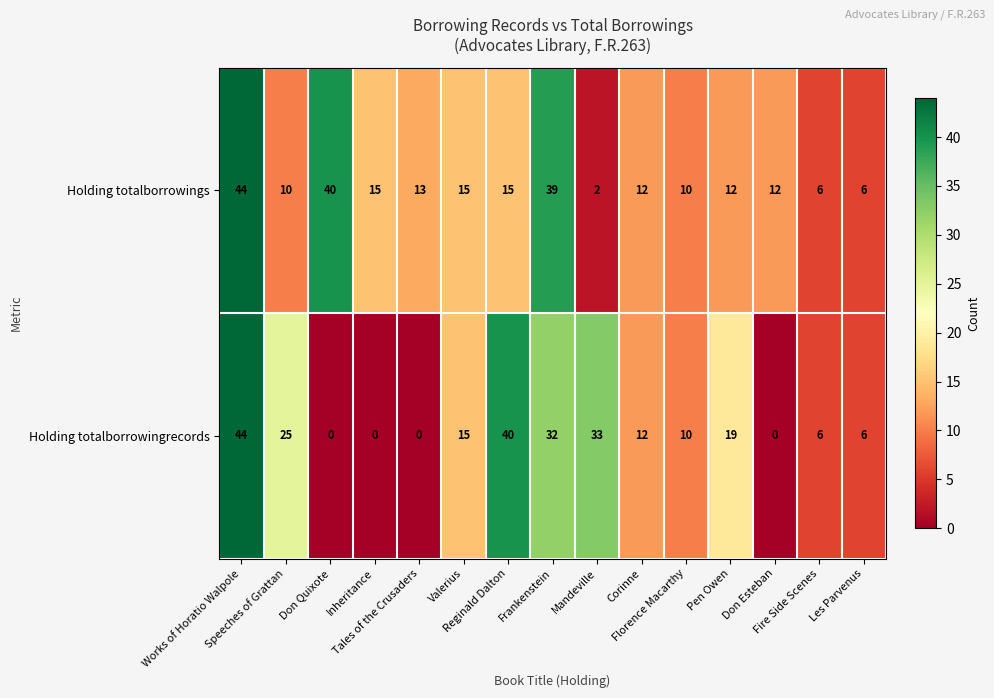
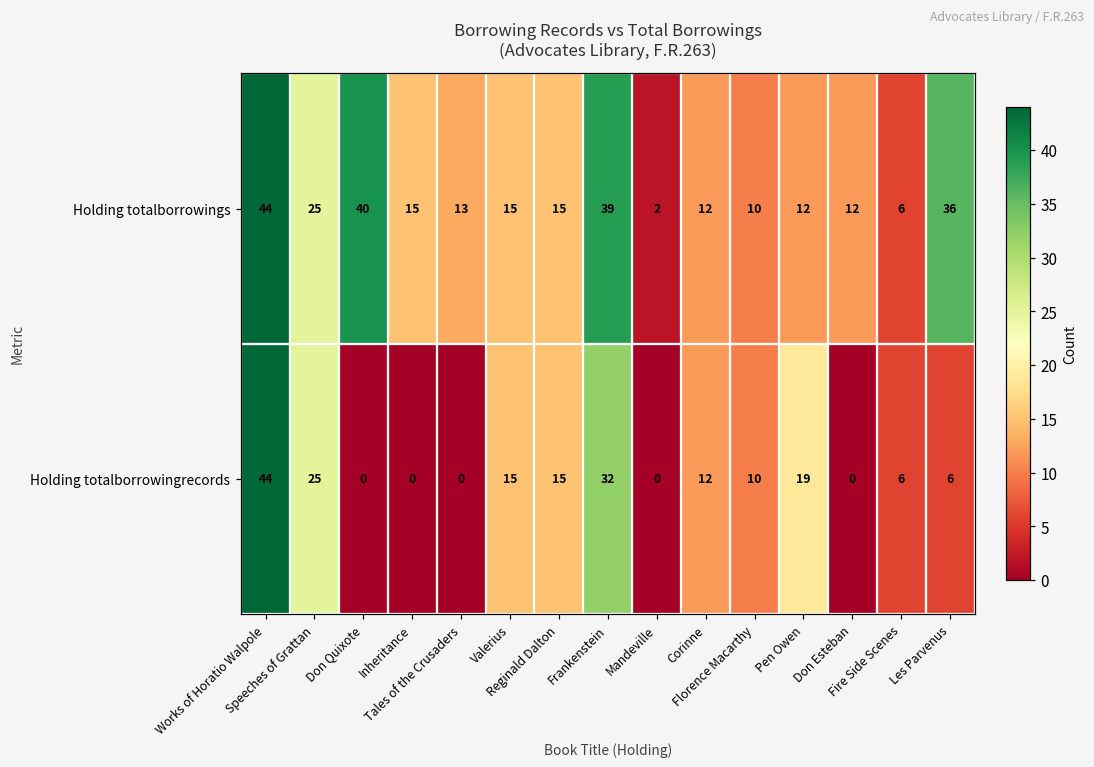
  {
    "Holding totalborrowings": {
      "Works of Horatio Walpole": 44,
-     "Speeches of Grattan": 10,
+     "Speeches of Grattan": 25,
      "Don Quixote": 40,
      "Inheritance": 15,
      "Tales of the Crusaders": 13,
      "Valerius": 15,
      "Reginald Dalton": 15,
      "Frankenstein": 39,
      "Mandeville": 2,
      "Corinne": 12,
      "Florence Macarthy": 10,
      "Pen Owen": 12,
      "Don Esteban": 12,
      "Fire Side Scenes": 6,
-     "Les Parvenus": 6
+     "Les Parvenus": 36
    },
    "Holding totalborrowingrecords": {
      "Works of Horatio Walpole": 44,
      "Speeches of Grattan": 25,
      "Don Quixote": 0,
      "Inheritance": 0,
      "Tales of the Crusaders": 0,
      "Valerius": 15,
-     "Reginald Dalton": 40,
+     "Reginald Dalton": 15,
      "Frankenstein": 32,
-     "Mandeville": 33,
+     "Mandeville": 0,
      "Corinne": 12,
      "Florence Macarthy": 10,
      "Pen Owen": 19,
      "Don Esteban": 0,
      "Fire Side Scenes": 6,
      "Les Parvenus": 6
    }
  }
